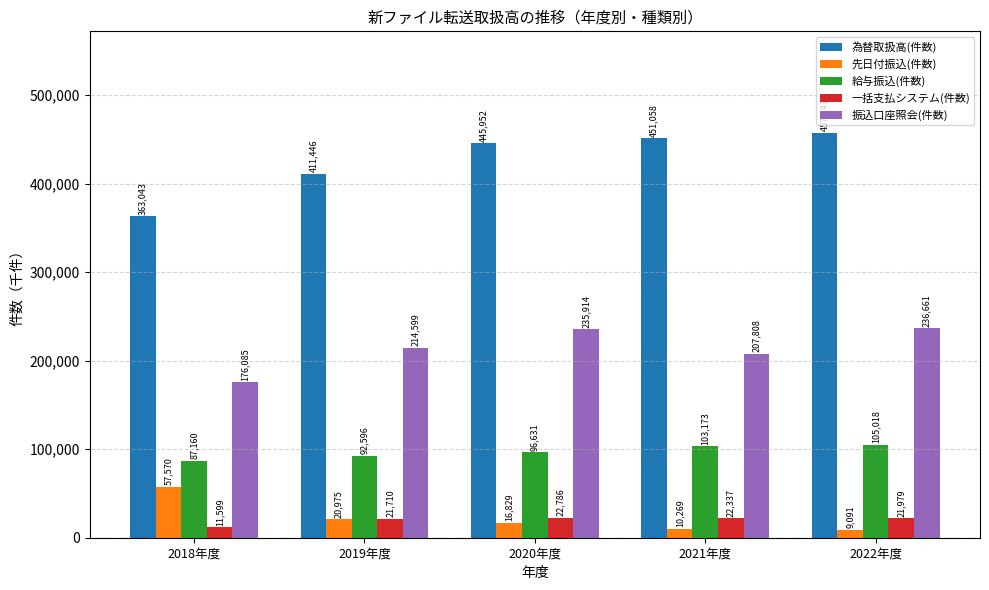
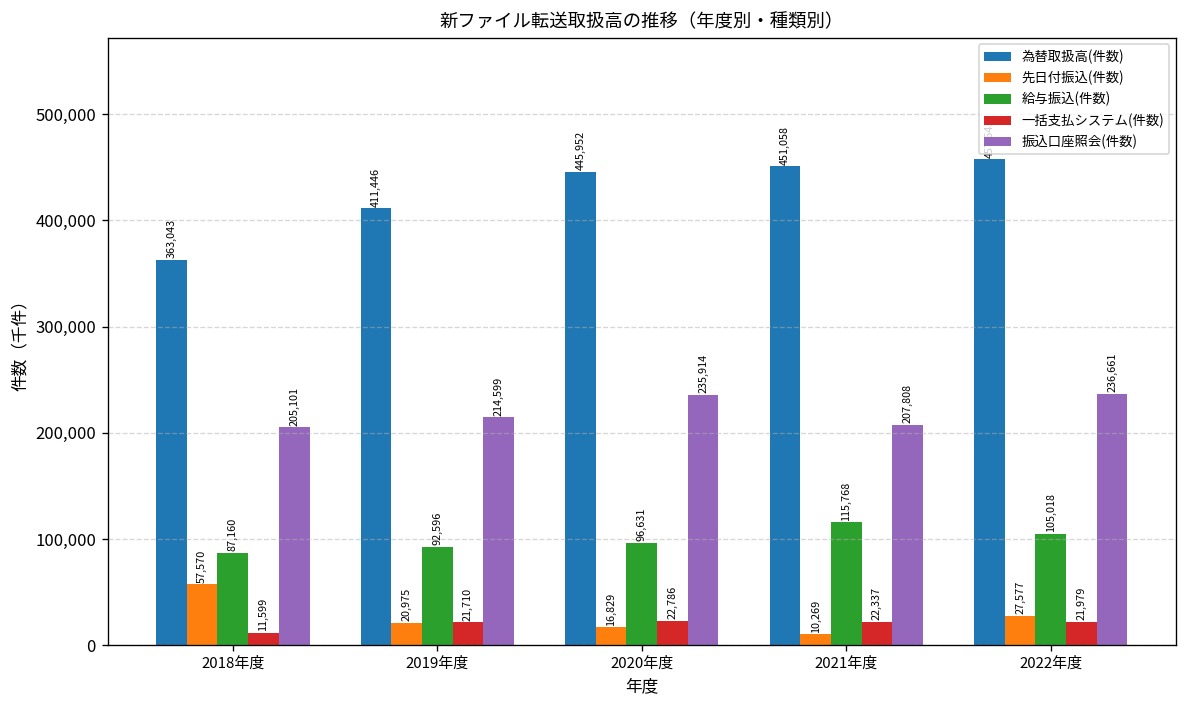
  {
    "為替取扱高(件数)": {
      "2018年度": "363,043",
      "2019年度": "411,446",
      "2020年度": "445,952",
      "2021年度": "451,058"
    },
    "先日付振込(件数)": {
      "2018年度": "57,570",
      "2019年度": "20,975",
      "2020年度": "16,829",
      "2021年度": "10,269",
-     "2022年度": "9,091"
+     "2022年度": "27,577"
    },
    "給与振込(件数)": {
      "2018年度": "87,160",
      "2019年度": "92,596",
      "2020年度": "96,631",
-     "2021年度": "103,173",
+     "2021年度": "115,768",
      "2022年度": "105,018"
    },
    "一括支払システム(件数)": {
      "2018年度": "11,599",
      "2019年度": "21,710",
      "2020年度": "22,786",
      "2021年度": "22,337",
      "2022年度": "21,979"
    },
    "振込口座照会(件数)": {
-     "2018年度": "176,085",
+     "2018年度": "205,101",
      "2019年度": "214,599",
      "2020年度": "235,914",
      "2021年度": "207,808",
      "2022年度": "236,661"
    }
  }
